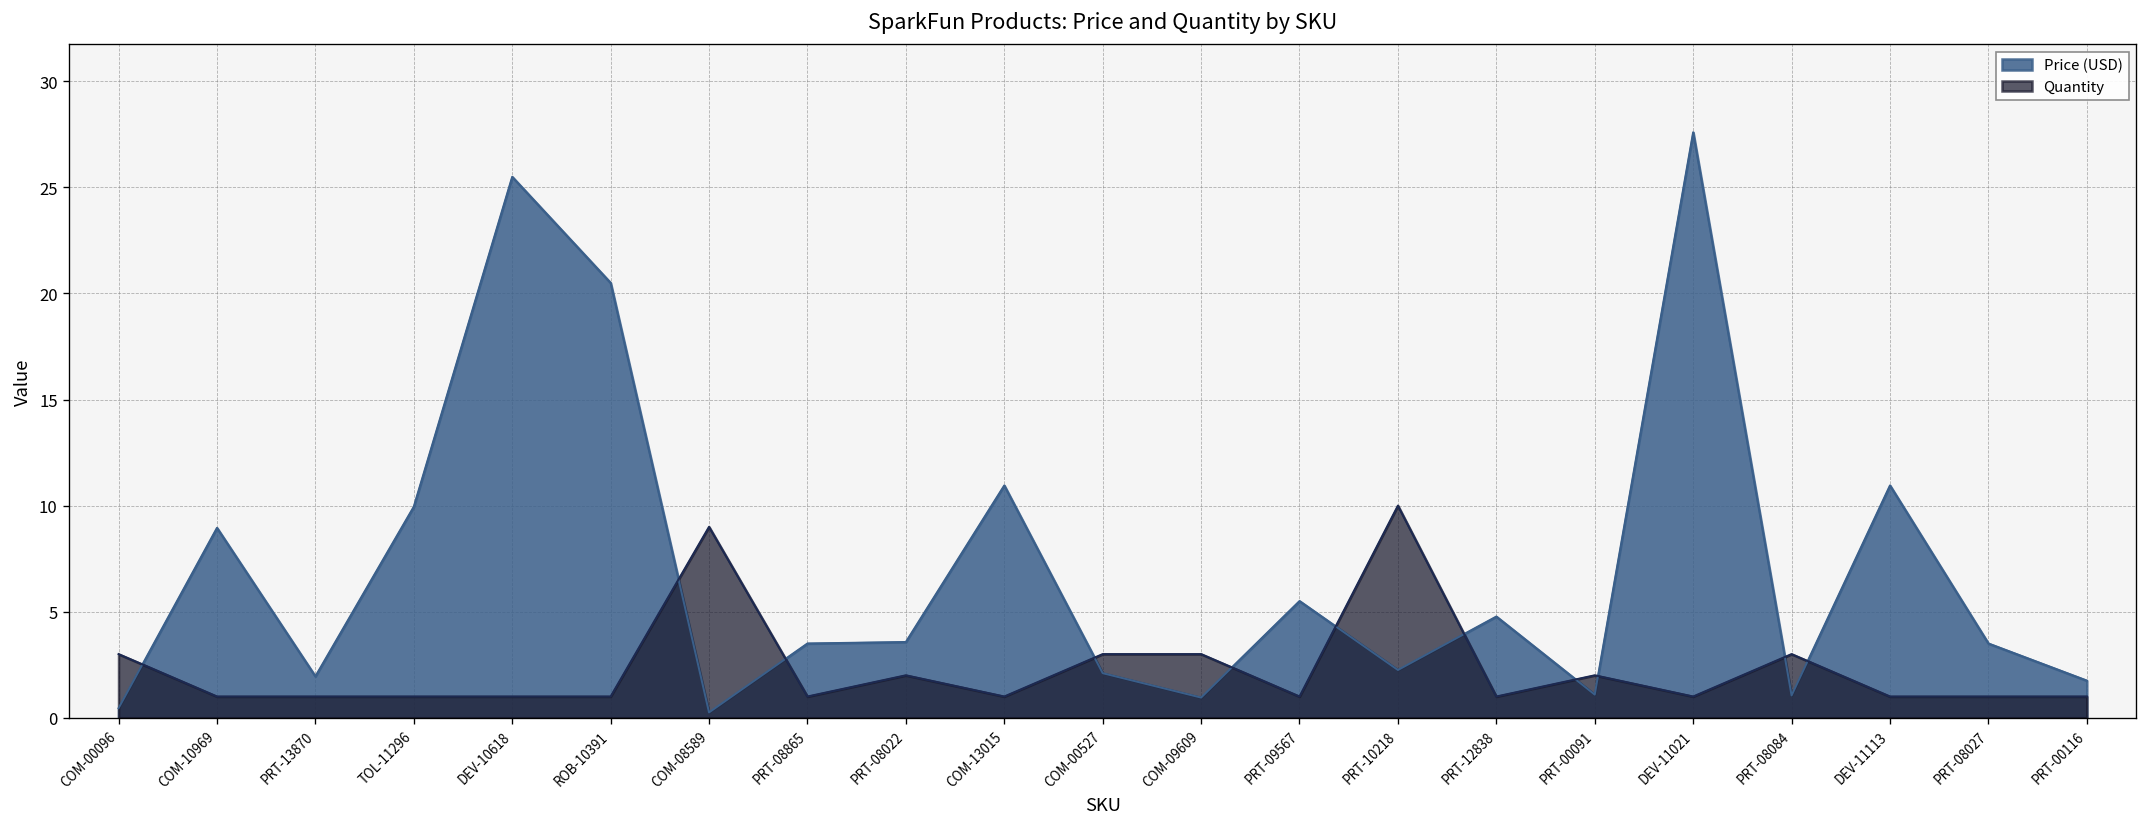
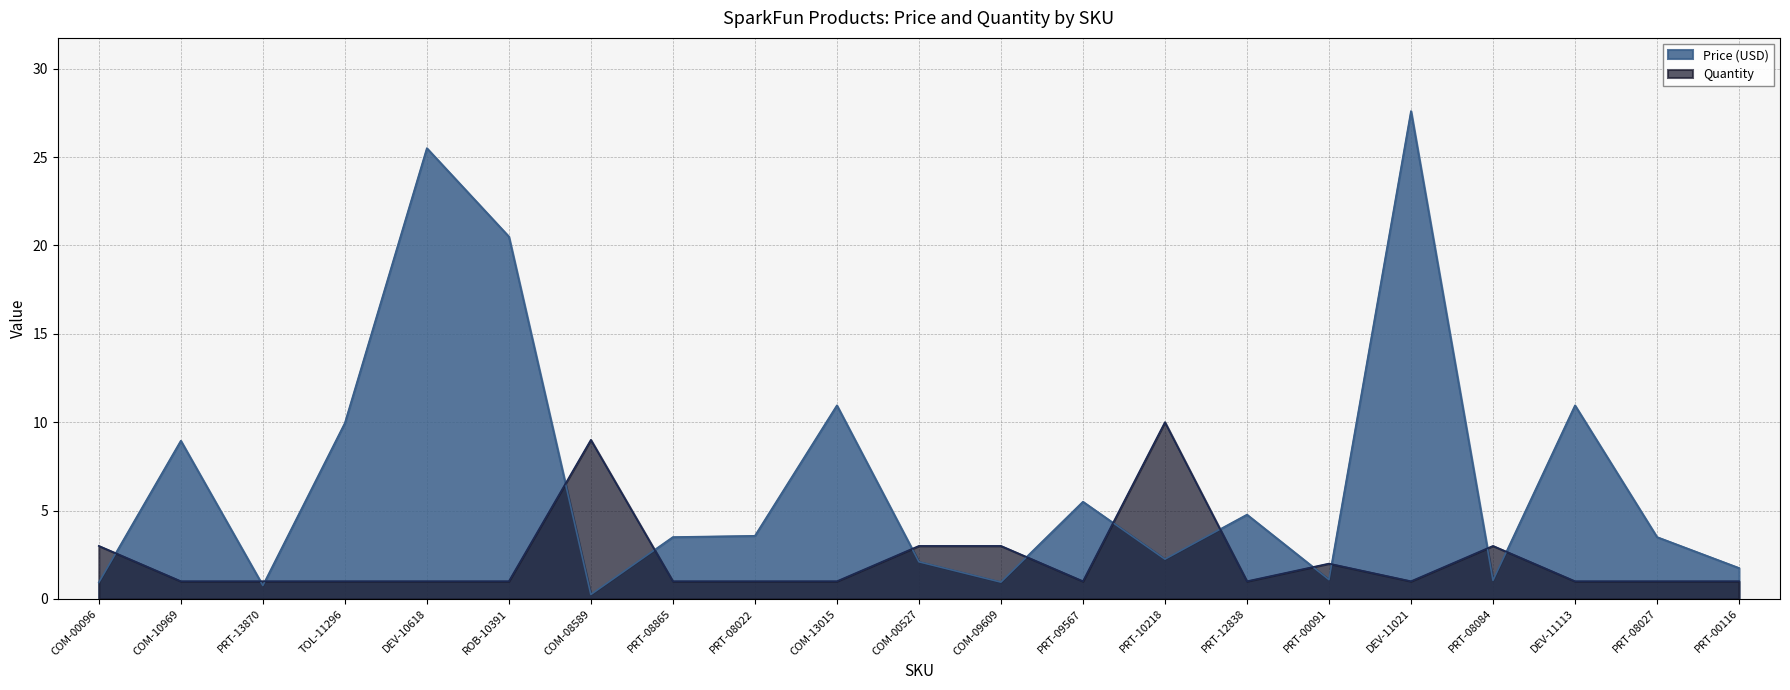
  {
    "Price (USD)": {
-     "COM-00096": 0.5,
+     "COM-00096": 0.9,
      "COM-10969": 9.0,
-     "PRT-13870": 2.0,
+     "PRT-13870": 0.8,
      "TOL-11296": 10.0,
      "DEV-10618": 25.5,
      "ROB-10391": 20.5,
      "COM-08589": 0.3,
      "PRT-08865": 3.5,
      "PRT-08022": 3.6,
      "COM-13015": 11.0,
      "COM-00527": 2.1,
      "COM-09609": 1.0,
      "PRT-09567": 5.5,
      "PRT-10218": 2.3,
      "PRT-12838": 4.8,
      "PRT-00091": 1.1,
      "DEV-11021": 27.6,
      "PRT-08084": 1.1,
      "DEV-11113": 11.0,
      "PRT-08027": 3.5,
      "PRT-00116": 1.8
    },
    "Quantity": {
      "COM-00096": 3,
      "COM-10969": 1,
      "PRT-13870": 1,
      "TOL-11296": 1,
      "DEV-10618": 1,
      "ROB-10391": 1,
      "COM-08589": 9,
      "PRT-08865": 1,
-     "PRT-08022": 2,
+     "PRT-08022": 1,
      "COM-13015": 1,
      "COM-00527": 3,
      "COM-09609": 3,
      "PRT-09567": 1,
      "PRT-10218": 10,
      "PRT-12838": 1,
      "PRT-00091": 2,
      "DEV-11021": 1,
      "PRT-08084": 3,
      "DEV-11113": 1,
      "PRT-08027": 1,
      "PRT-00116": 1
    }
  }
